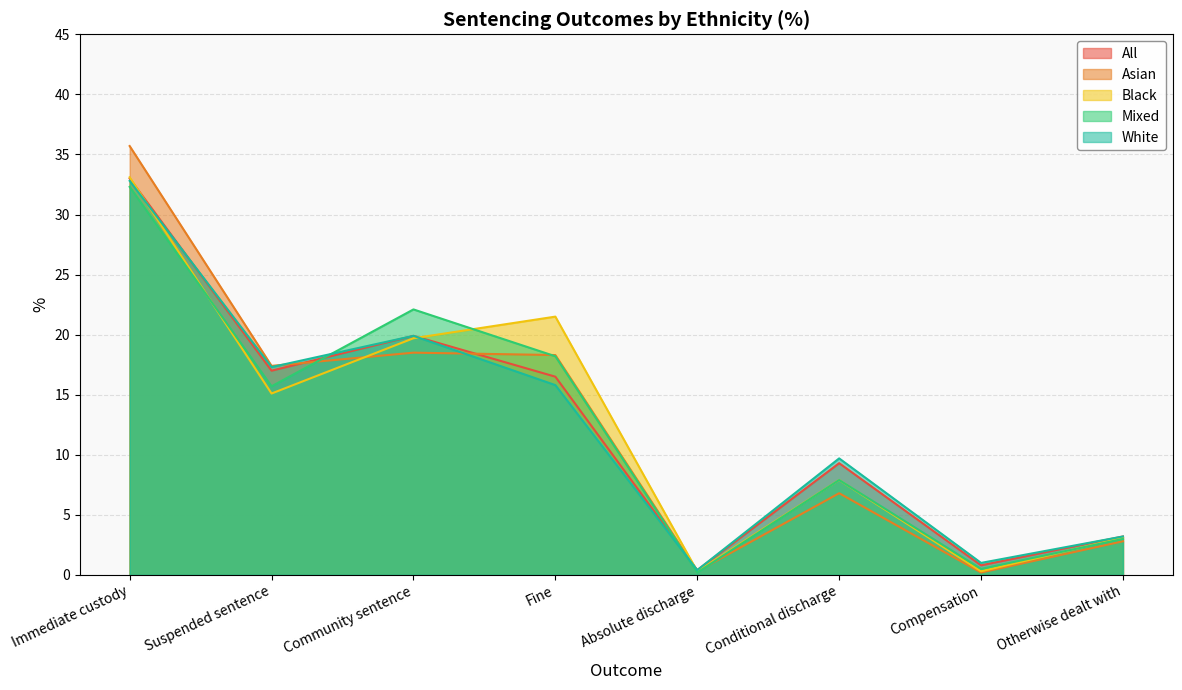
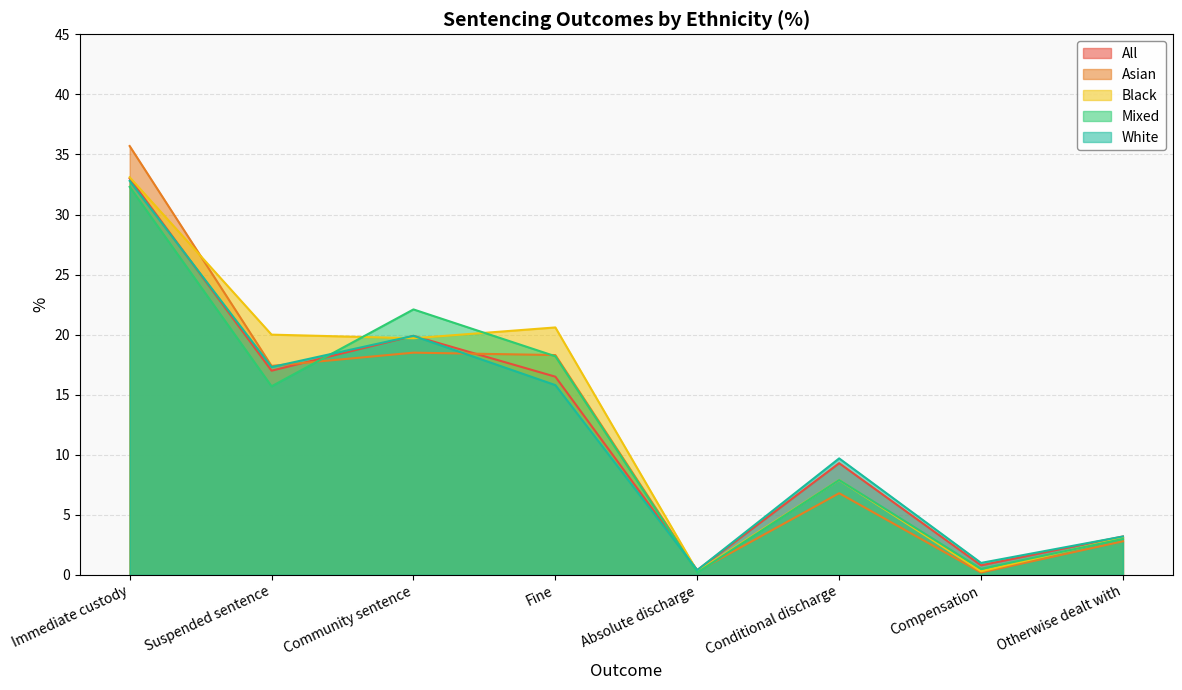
  {
    "Black": {
-     "Suspended sentence": 15.1,
-     "Fine": 21.5
+     "Suspended sentence": 20.0,
+     "Fine": 20.6
    }
  }
